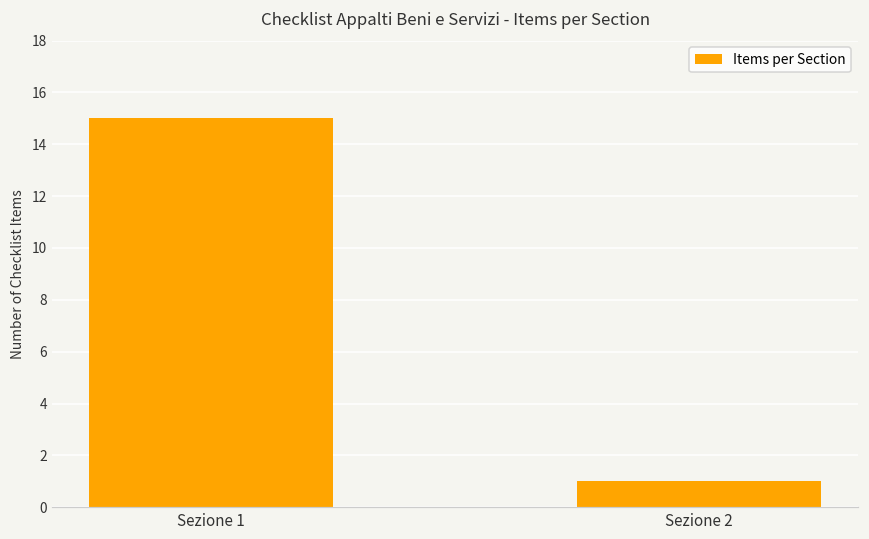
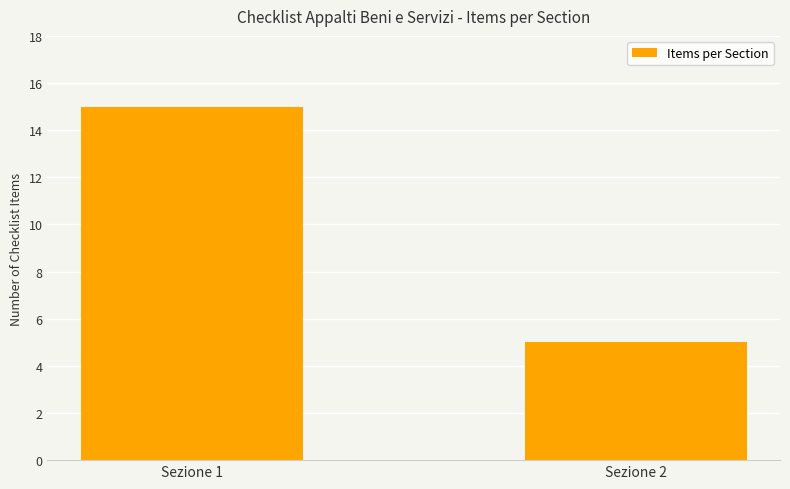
  {
    "Sezione 1": 15,
-   "Sezione 2": 1
+   "Sezione 2": 5
  }
